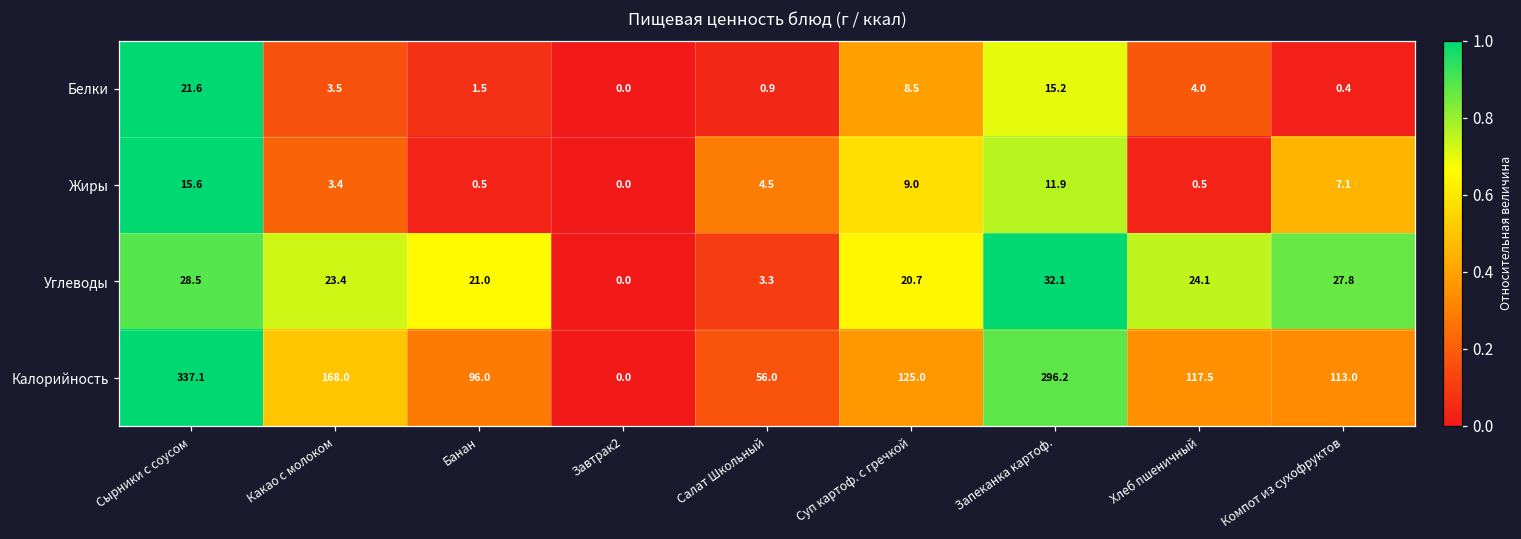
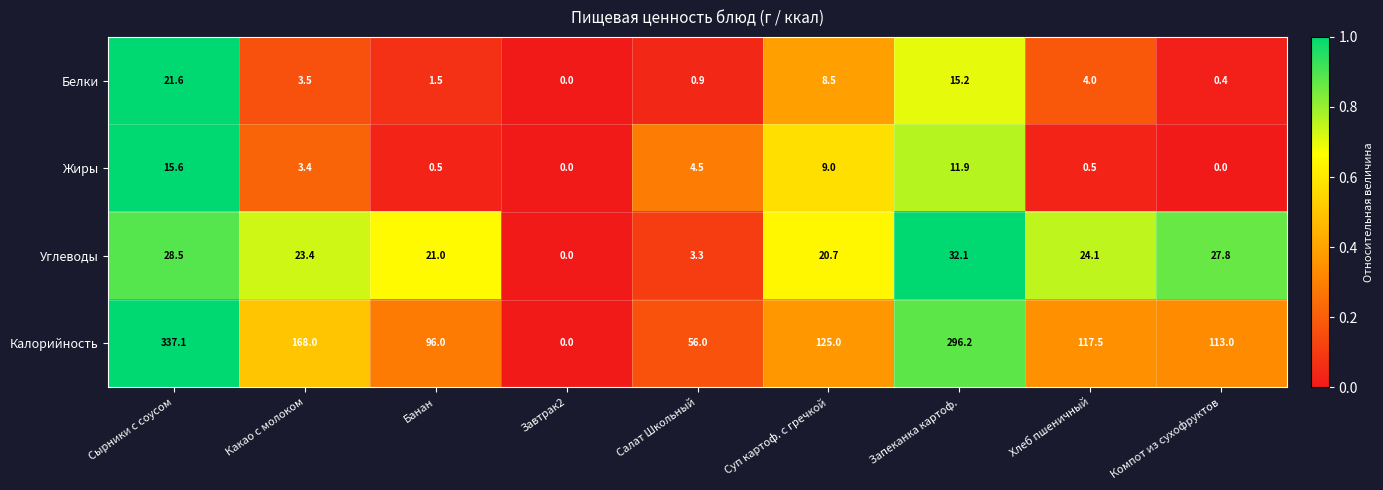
  {
    "Белки": {
      "Сырники с соусом": 21.6,
      "Какао с молоком": 3.5,
      "Банан": 1.5,
      "Завтрак2": 0.0,
      "Салат Школьный": 0.9,
      "Суп картоф. с гречкой": 8.5,
      "Запеканка картоф.": 15.2,
      "Хлеб пшеничный": 4.0,
      "Компот из сухофруктов": 0.4
    },
    "Жиры": {
      "Сырники с соусом": 15.6,
      "Какао с молоком": 3.4,
      "Банан": 0.5,
      "Завтрак2": 0.0,
      "Салат Школьный": 4.5,
      "Суп картоф. с гречкой": 9.0,
      "Запеканка картоф.": 11.9,
      "Хлеб пшеничный": 0.5,
-     "Компот из сухофруктов": 7.1
+     "Компот из сухофруктов": 0.0
    },
    "Углеводы": {
      "Сырники с соусом": 28.5,
      "Какао с молоком": 23.4,
      "Банан": 21.0,
      "Завтрак2": 0.0,
      "Салат Школьный": 3.3,
      "Суп картоф. с гречкой": 20.7,
      "Запеканка картоф.": 32.1,
      "Хлеб пшеничный": 24.1,
      "Компот из сухофруктов": 27.8
    },
    "Калорийность": {
      "Сырники с соусом": 337.1,
      "Какао с молоком": 168.0,
      "Банан": 96.0,
      "Завтрак2": 0.0,
      "Салат Школьный": 56.0,
      "Суп картоф. с гречкой": 125.0,
      "Запеканка картоф.": 296.2,
      "Хлеб пшеничный": 117.5,
      "Компот из сухофруктов": 113.0
    }
  }
